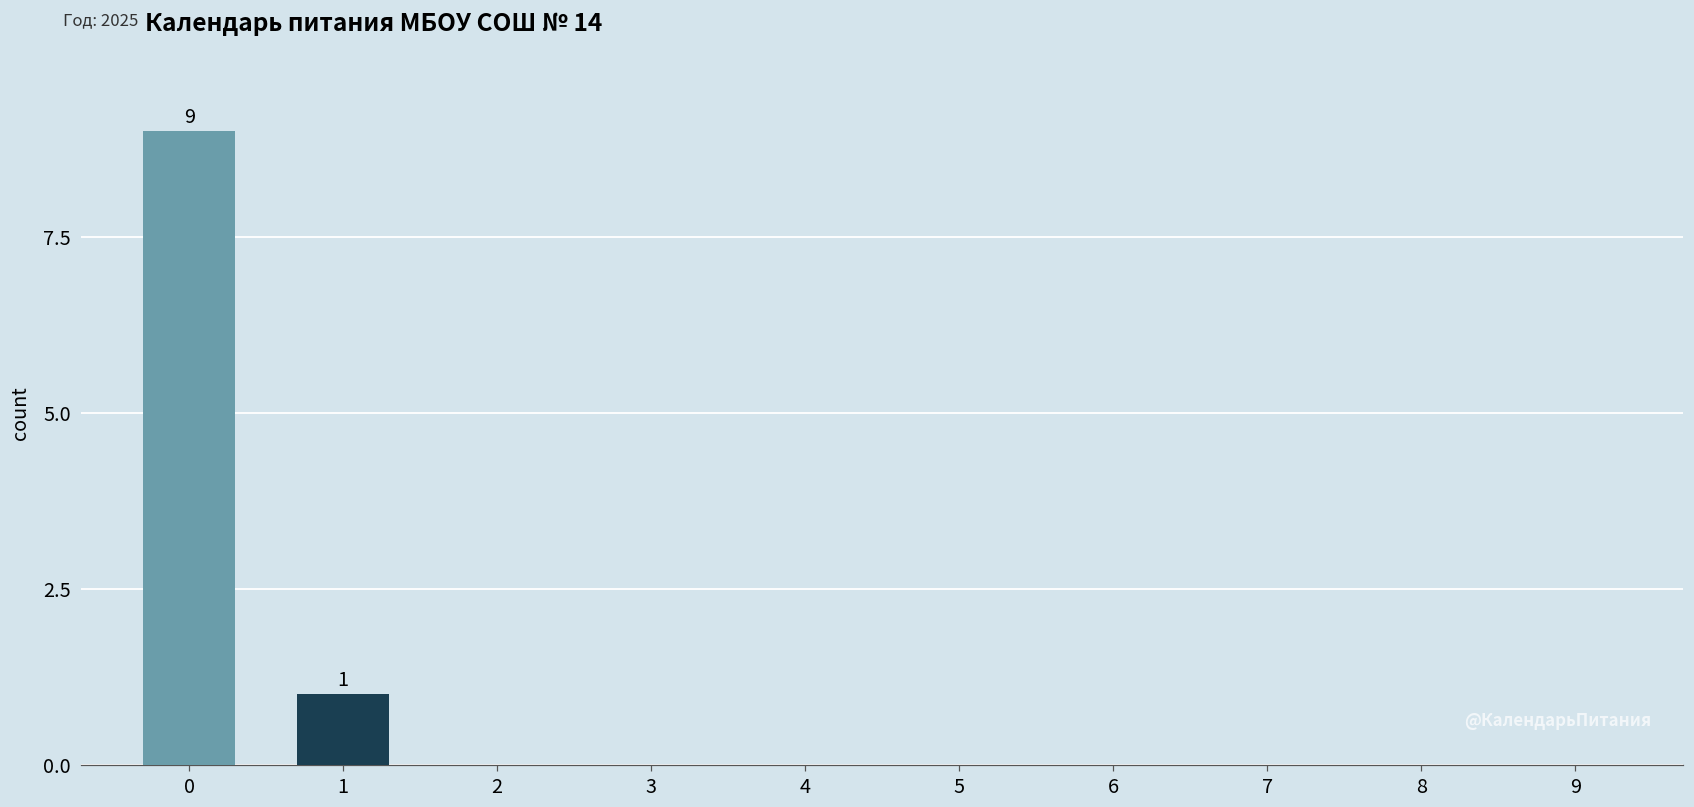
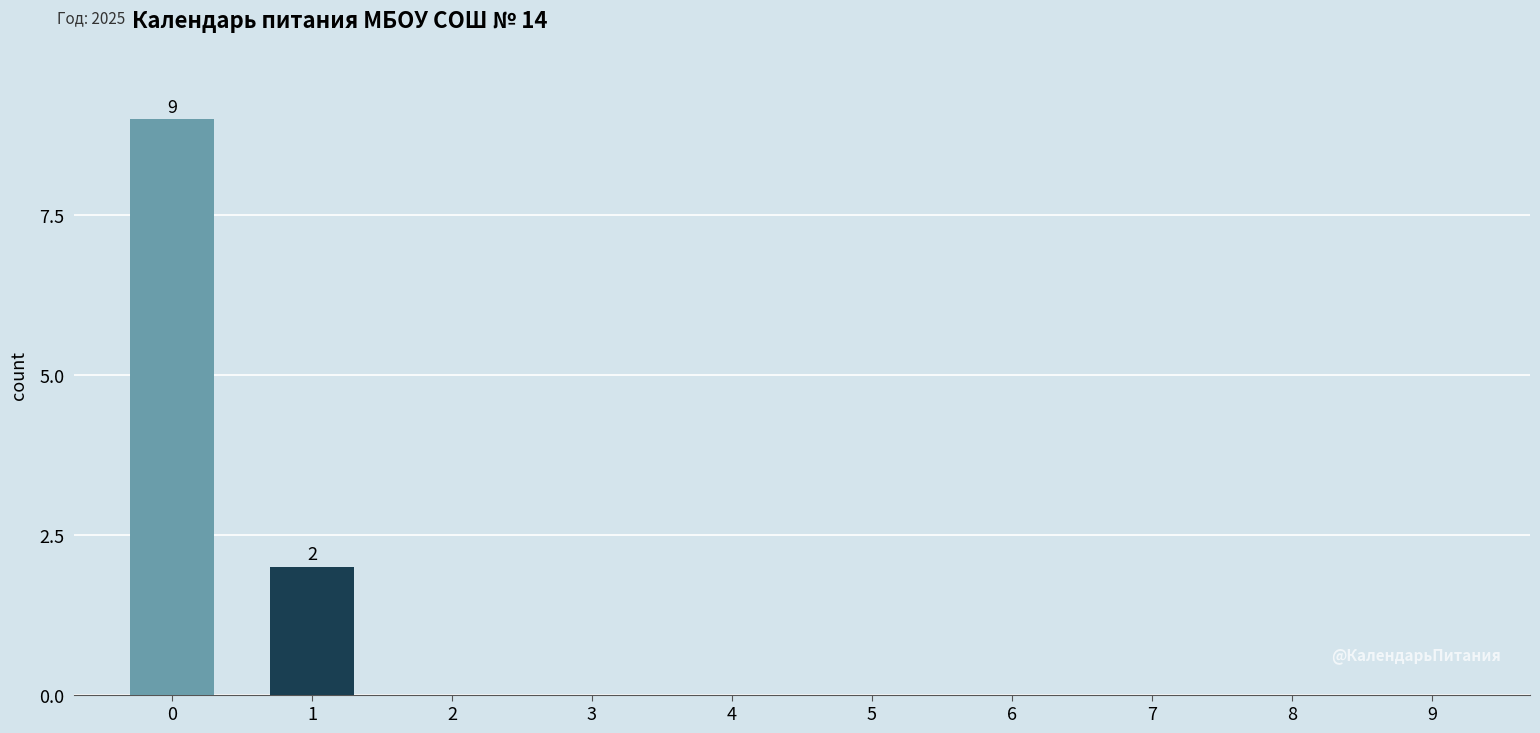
  {
    "0": 9,
-   "1": 1
+   "1": 2
  }
